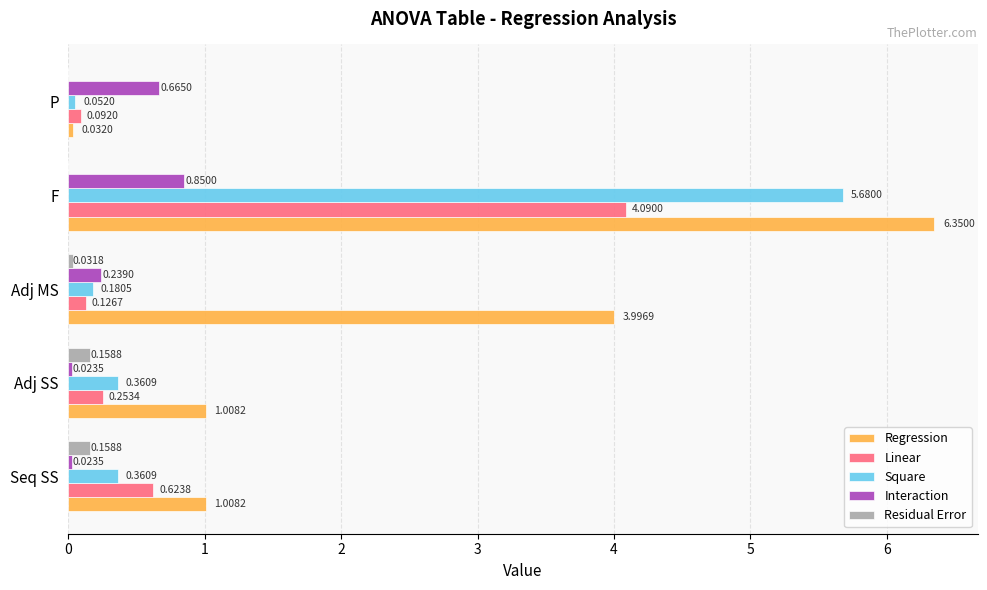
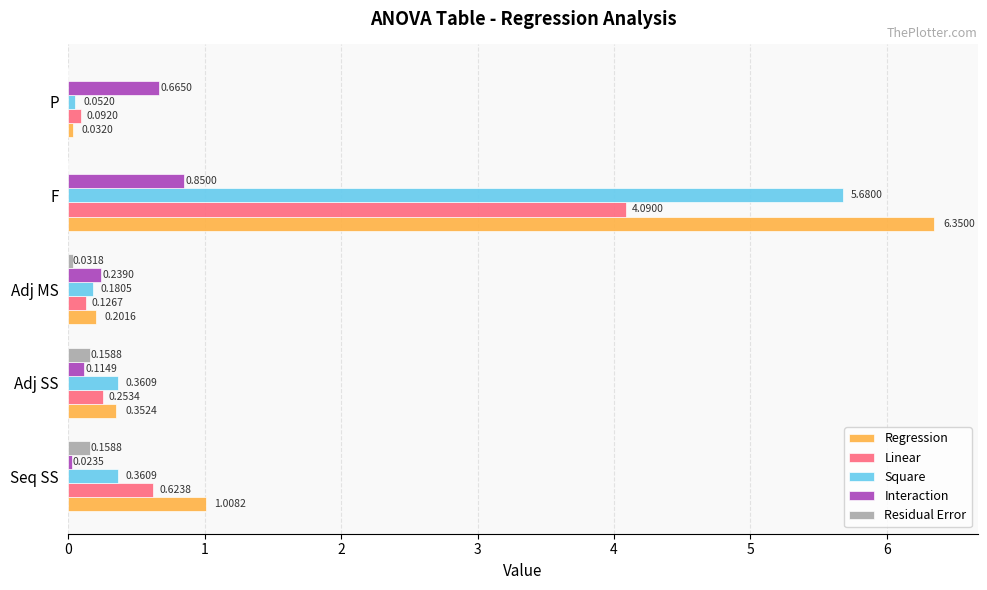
  {
    "Regression": {
      "P": 0.0320,
      "F": 6.3500,
-     "Adj MS": 3.9969,
-     "Adj SS": 1.0082,
+     "Adj MS": 0.2016,
+     "Adj SS": 0.3524,
      "Seq SS": 1.0082
    },
    "Linear": {
      "P": 0.0920,
      "F": 4.0900,
      "Adj MS": 0.1267,
      "Adj SS": 0.2534,
      "Seq SS": 0.6238
    },
    "Square": {
      "P": 0.0520,
      "F": 5.6800,
      "Adj MS": 0.1805,
      "Adj SS": 0.3609,
      "Seq SS": 0.3609
    },
    "Interaction": {
      "P": 0.6650,
      "F": 0.8500,
      "Adj MS": 0.2390,
-     "Adj SS": 0.0235,
+     "Adj SS": 0.1149,
      "Seq SS": 0.0235
    },
    "Residual Error": {
      "Adj MS": 0.0318,
      "Adj SS": 0.1588,
      "Seq SS": 0.1588
    }
  }
